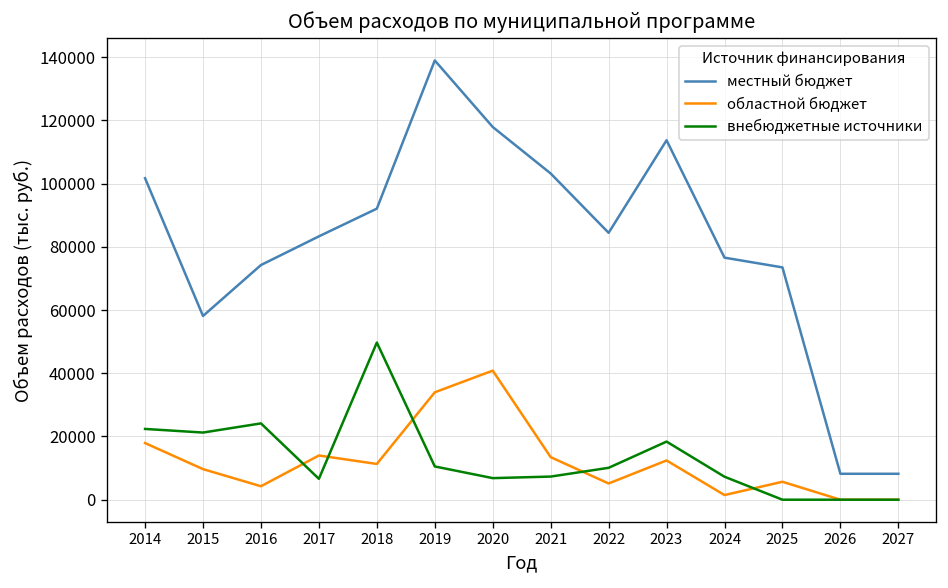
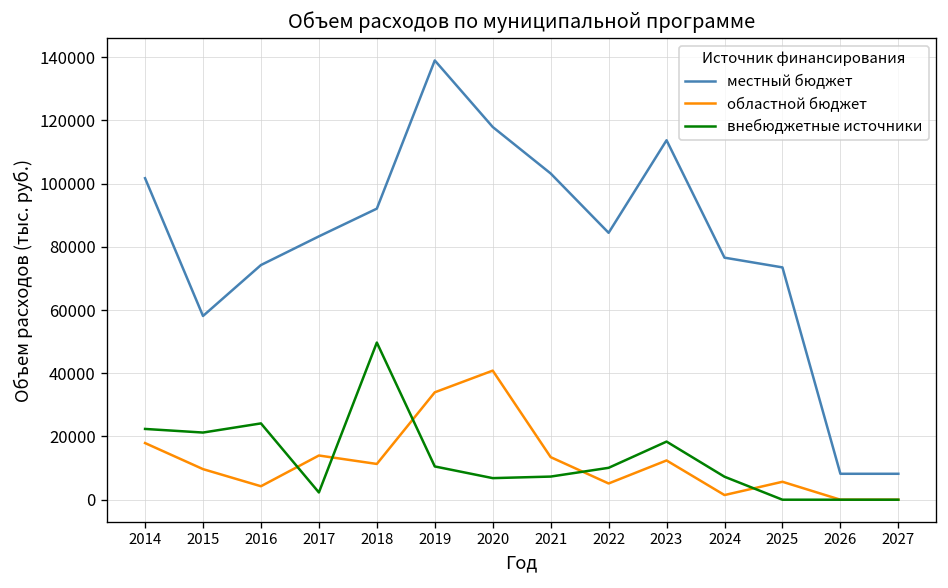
  {
    "местный бюджет": {
      "2014": 102000,
      "2015": 58000,
      "2016": 74000,
      "2017": 83000,
      "2018": 92000,
      "2019": 139000,
      "2020": 118000,
      "2021": 103000,
      "2022": 84000,
      "2023": 114000,
      "2024": 77000,
      "2025": 74000,
      "2026": 8000,
      "2027": 8000
    },
    "областной бюджет": {
      "2014": 18000,
      "2015": 10000,
      "2016": 4000,
      "2017": 14000,
      "2018": 11000,
      "2019": 34000,
      "2020": 41000,
      "2021": 13000,
      "2022": 5000,
      "2023": 12000,
      "2024": 1000,
      "2025": 6000
    },
    "внебюджетные источники": {
      "2014": 22000,
      "2015": 21000,
      "2016": 24000,
-     "2017": 7000,
+     "2017": 2000,
      "2018": 50000,
      "2019": 11000,
      "2020": 7000,
      "2021": 7000,
      "2022": 10000,
      "2023": 18000,
      "2024": 7000,
      "2025": 0
    }
  }
